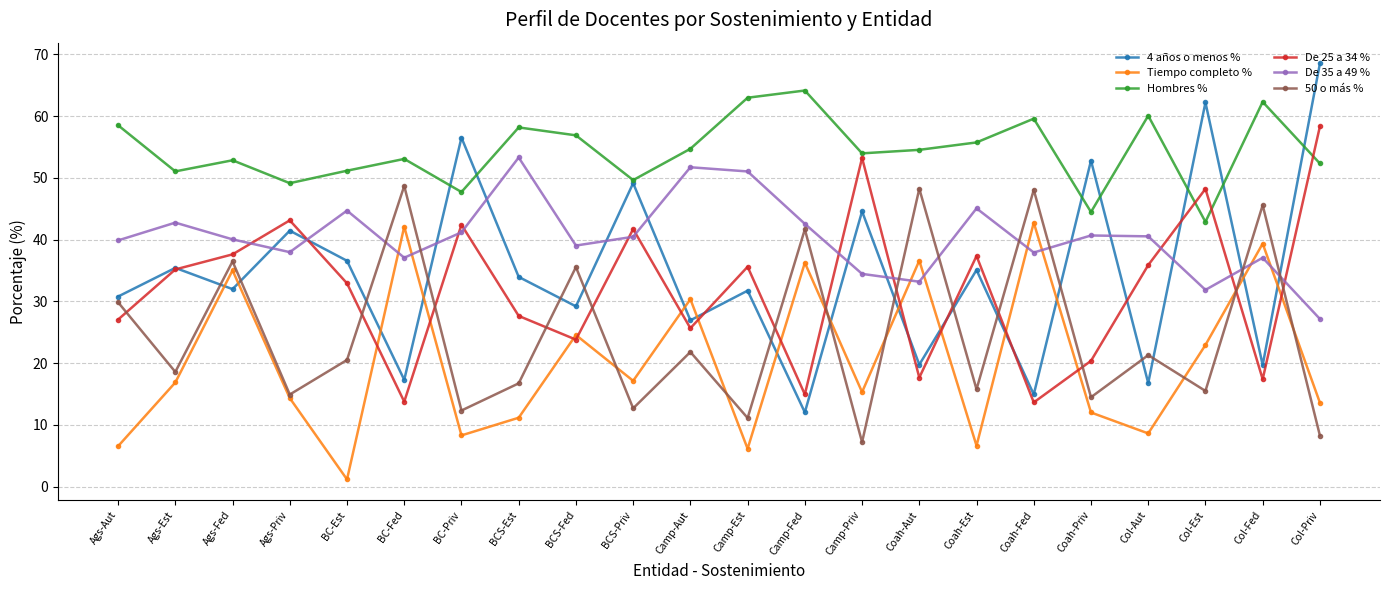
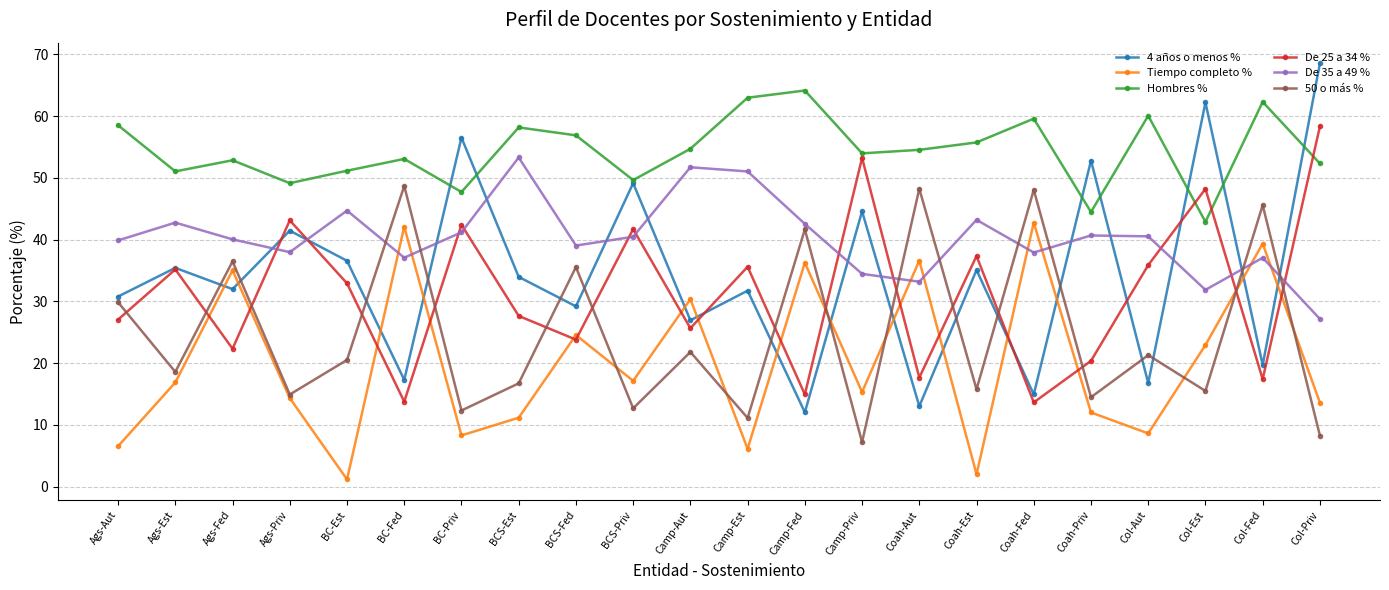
  {
    "4 años o menos %": {
      "Ags-Aut": 31,
      "Ags-Fed": 32,
      "Ags-Priv": 41,
      "BC-Est": 37,
      "BC-Fed": 17,
      "BC-Priv": 57,
      "BCS-Est": 34,
      "BCS-Fed": 29,
      "BCS-Priv": 49,
      "Camp-Aut": 27,
      "Camp-Est": 32,
      "Camp-Fed": 12,
      "Camp-Priv": 45,
-     "Coah-Aut": 20,
+     "Coah-Aut": 13,
      "Coah-Est": 35,
      "Coah-Fed": 15,
      "Coah-Priv": 53,
      "Col-Aut": 17,
      "Col-Est": 62,
      "Col-Fed": 20,
      "Col-Priv": 69
    },
    "Tiempo completo %": {
      "Ags-Aut": 7,
      "Ags-Est": 17,
      "Ags-Fed": 35,
      "Ags-Priv": 14,
      "BC-Est": 1,
      "BC-Fed": 42,
      "BC-Priv": 8,
      "BCS-Est": 11,
      "BCS-Fed": 25,
      "BCS-Priv": 17,
      "Camp-Aut": 30,
      "Camp-Est": 6,
      "Camp-Fed": 36,
      "Camp-Priv": 15,
      "Coah-Aut": 37,
-     "Coah-Est": 7,
+     "Coah-Est": 2,
      "Coah-Fed": 43,
      "Coah-Priv": 12,
      "Col-Aut": 9,
      "Col-Est": 23,
      "Col-Fed": 39,
      "Col-Priv": 14
    },
    "Hombres %": {
      "Ags-Aut": 59,
      "Ags-Est": 51,
      "Ags-Fed": 53,
      "Ags-Priv": 49,
      "BC-Est": 51,
      "BC-Fed": 53,
      "BC-Priv": 48,
      "BCS-Est": 58,
      "BCS-Fed": 57,
      "BCS-Priv": 50,
      "Camp-Aut": 55,
      "Camp-Est": 63,
      "Camp-Fed": 64,
      "Camp-Priv": 54,
      "Coah-Aut": 55,
      "Coah-Est": 56,
      "Coah-Fed": 60,
      "Coah-Priv": 44,
      "Col-Aut": 60,
      "Col-Est": 43,
      "Col-Fed": 62,
      "Col-Priv": 52
    },
    "De 25 a 34 %": {
      "Ags-Aut": 27,
-     "Ags-Fed": 38,
+     "Ags-Fed": 22,
      "Ags-Priv": 43,
      "BC-Est": 33,
      "BC-Fed": 14,
      "BC-Priv": 42,
      "BCS-Est": 28,
      "BCS-Fed": 24,
      "BCS-Priv": 42,
      "Camp-Aut": 26,
      "Camp-Est": 36,
      "Camp-Fed": 15,
      "Camp-Priv": 53,
      "Coah-Aut": 18,
      "Coah-Est": 37,
      "Coah-Fed": 14,
      "Coah-Priv": 20,
      "Col-Aut": 36,
      "Col-Est": 48,
      "Col-Fed": 17,
      "Col-Priv": 58
    },
    "De 35 a 49 %": {
      "Ags-Aut": 40,
      "Ags-Est": 43,
      "Ags-Fed": 40,
      "Ags-Priv": 38,
      "BC-Est": 45,
      "BC-Fed": 37,
      "BC-Priv": 41,
      "BCS-Est": 53,
      "BCS-Fed": 39,
      "BCS-Priv": 40,
      "Camp-Aut": 52,
      "Camp-Est": 51,
      "Camp-Fed": 43,
      "Camp-Priv": 34,
      "Coah-Aut": 33,
-     "Coah-Est": 45,
+     "Coah-Est": 43,
      "Coah-Fed": 38,
      "Coah-Priv": 41,
      "Col-Aut": 41,
      "Col-Est": 32,
      "Col-Fed": 37,
      "Col-Priv": 27
    },
    "50 o más %": {
      "Ags-Aut": 30,
      "Ags-Est": 19,
      "Ags-Fed": 36,
      "Ags-Priv": 15,
      "BC-Est": 21,
      "BC-Fed": 49,
      "BC-Priv": 12,
      "BCS-Est": 17,
      "BCS-Fed": 36,
      "BCS-Priv": 13,
      "Camp-Aut": 22,
      "Camp-Est": 11,
      "Camp-Fed": 42,
      "Camp-Priv": 7,
      "Coah-Aut": 48,
      "Coah-Est": 16,
      "Coah-Fed": 48,
      "Coah-Priv": 14,
      "Col-Aut": 21,
      "Col-Est": 15,
      "Col-Fed": 46,
      "Col-Priv": 8
    }
  }
